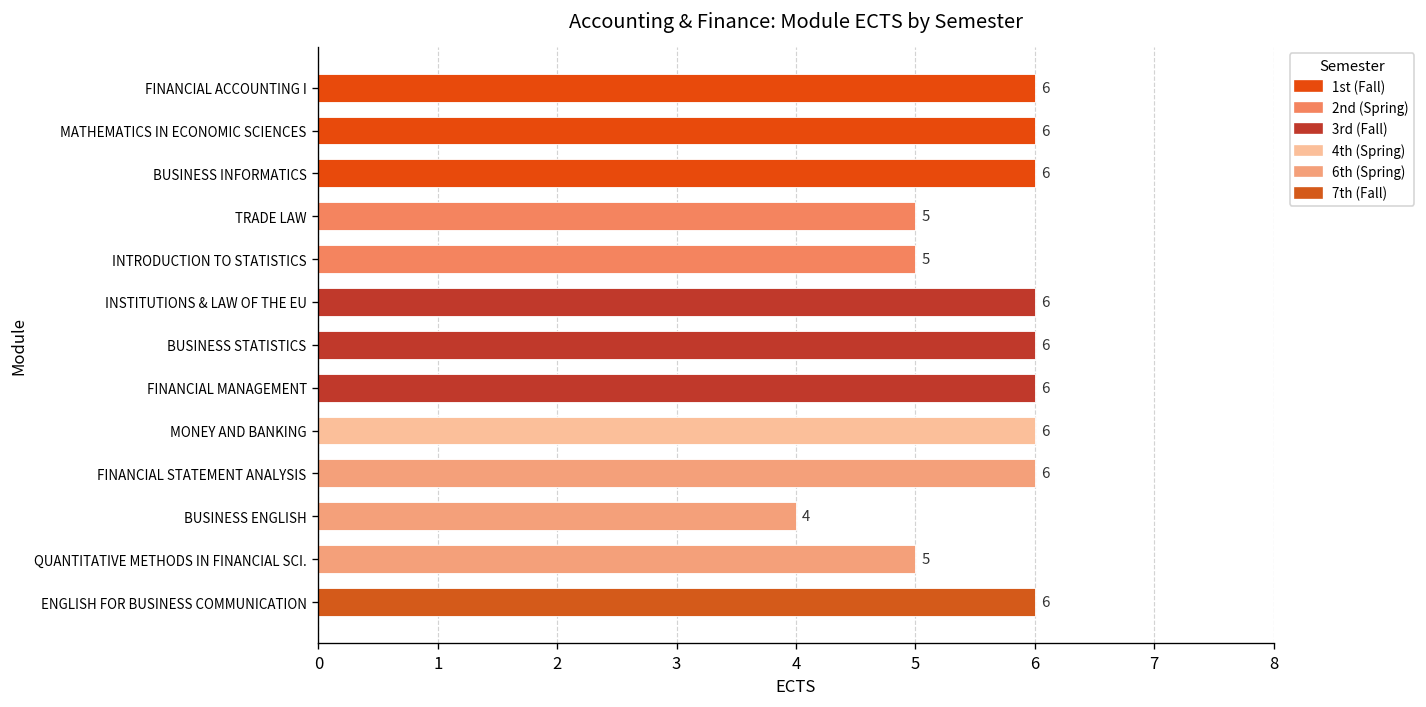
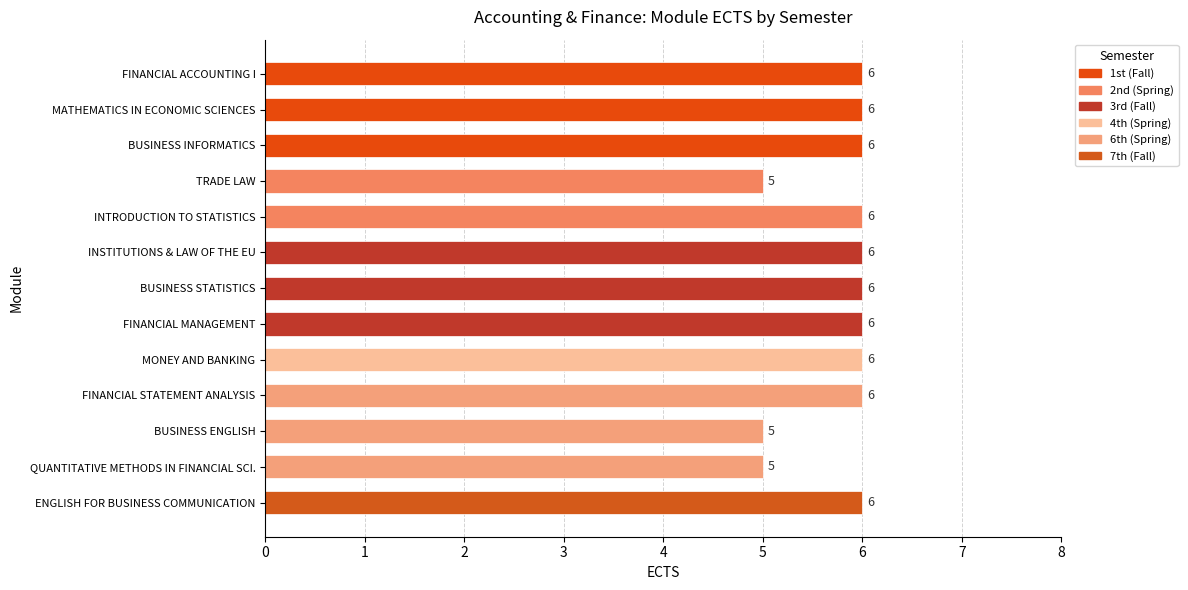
  {
    "FINANCIAL ACCOUNTING I": 6,
    "MATHEMATICS IN ECONOMIC SCIENCES": 6,
    "BUSINESS INFORMATICS": 6,
    "TRADE LAW": 5,
-   "INTRODUCTION TO STATISTICS": 5,
+   "INTRODUCTION TO STATISTICS": 6,
    "INSTITUTIONS & LAW OF THE EU": 6,
    "BUSINESS STATISTICS": 6,
    "FINANCIAL MANAGEMENT": 6,
    "MONEY AND BANKING": 6,
    "FINANCIAL STATEMENT ANALYSIS": 6,
-   "BUSINESS ENGLISH": 4,
+   "BUSINESS ENGLISH": 5,
    "QUANTITATIVE METHODS IN FINANCIAL SCI.": 5,
    "ENGLISH FOR BUSINESS COMMUNICATION": 6
  }
